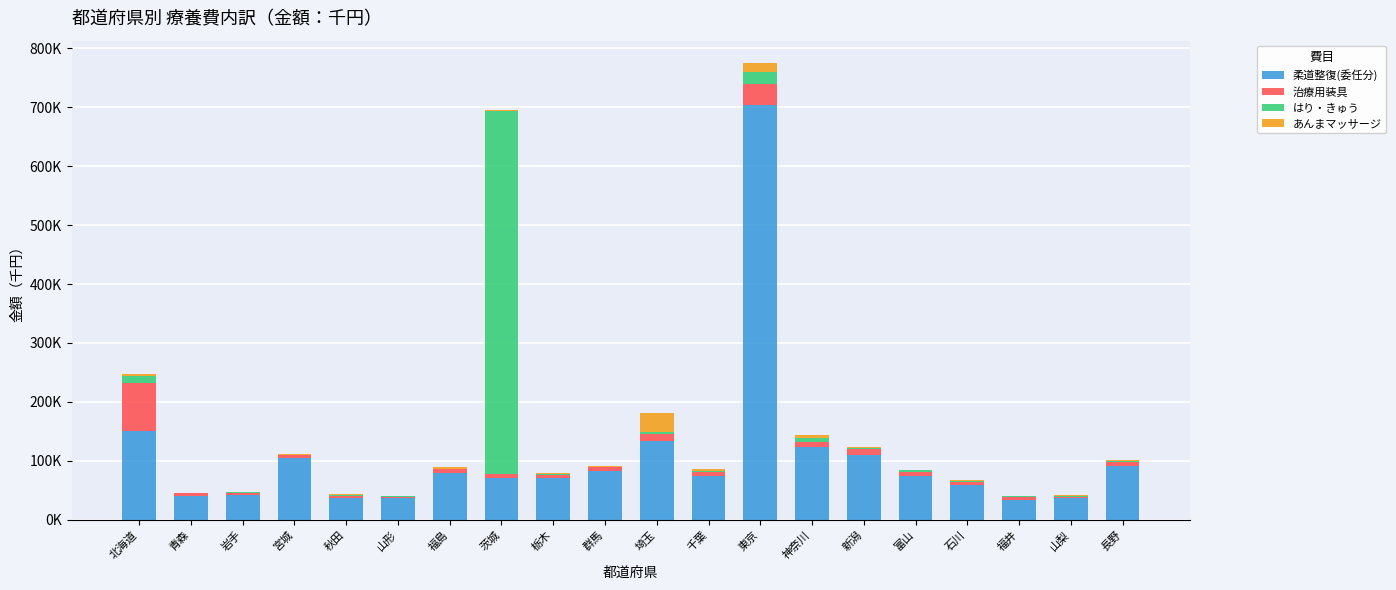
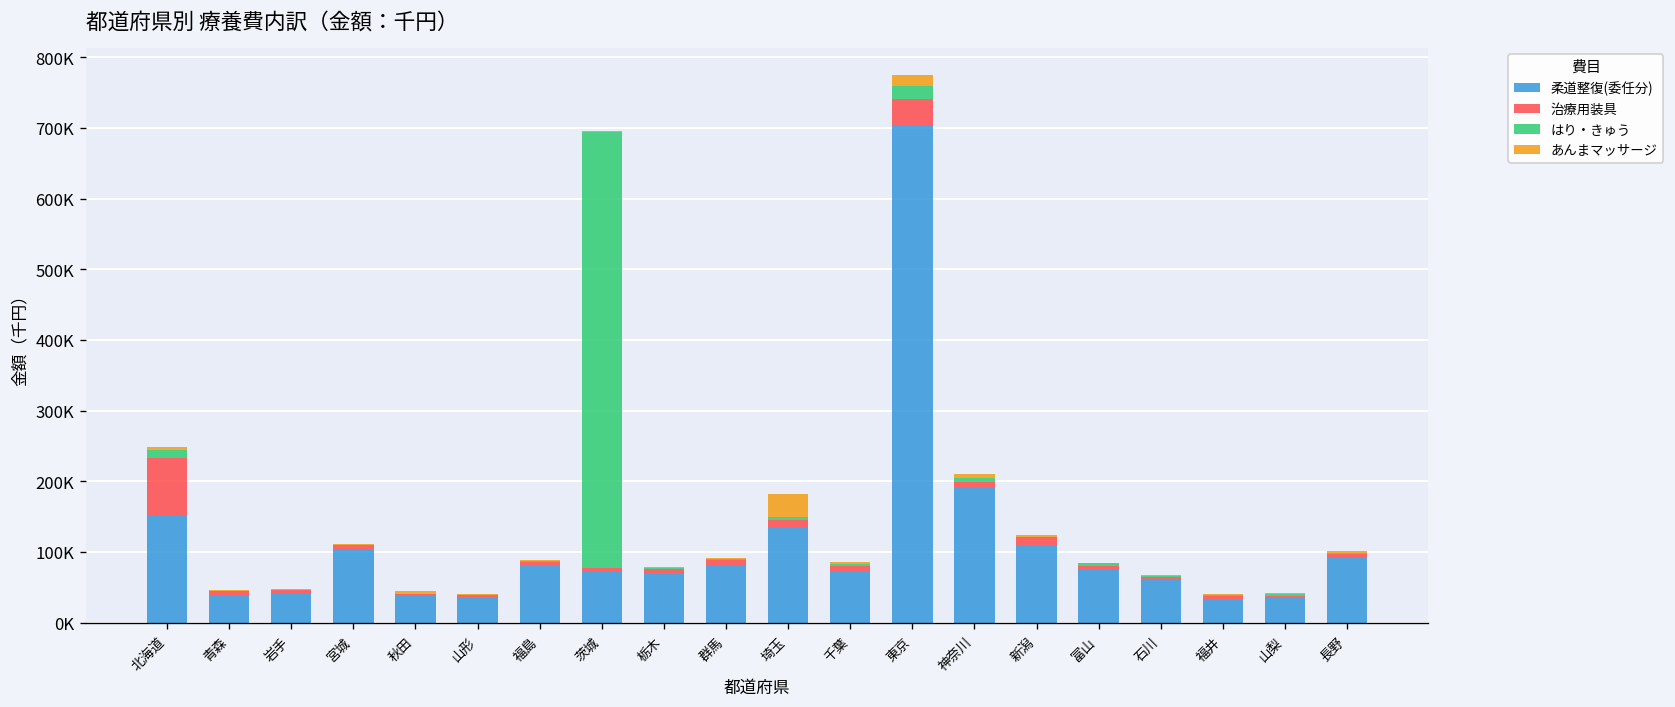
  {
    "柔道整復(委任分)": {
      "北海道": 150000,
      "青森": 40000,
      "岩手": 40000,
      "宮城": 100000,
      "秋田": 40000,
      "山形": 40000,
      "福島": 80000,
      "茨城": 70000,
      "栃木": 70000,
      "群馬": 80000,
      "埼玉": 130000,
      "千葉": 70000,
      "東京": 700000,
-     "神奈川": 120000,
+     "神奈川": 190000,
      "新潟": 110000,
      "富山": 70000,
      "石川": 60000,
      "福井": 30000,
      "山梨": 40000,
      "長野": 90000
    },
    "治療用装具": {
      "北海道": 80000,
      "青森": 0,
      "岩手": 0,
      "宮城": 10000,
      "福島": 10000,
      "茨城": 10000,
      "栃木": 10000,
      "群馬": 10000,
      "埼玉": 10000,
      "千葉": 10000,
      "東京": 40000,
      "神奈川": 10000,
      "新潟": 10000,
      "富山": 10000,
      "石川": 0,
      "福井": 0,
      "長野": 10000
    },
    "はり・きゅう": {
      "北海道": 10000,
      "茨城": 620000,
      "東京": 20000,
      "神奈川": 10000
    },
    "あんまマッサージ": {
      "埼玉": 30000,
      "東京": 20000,
      "神奈川": 10000
    }
  }
